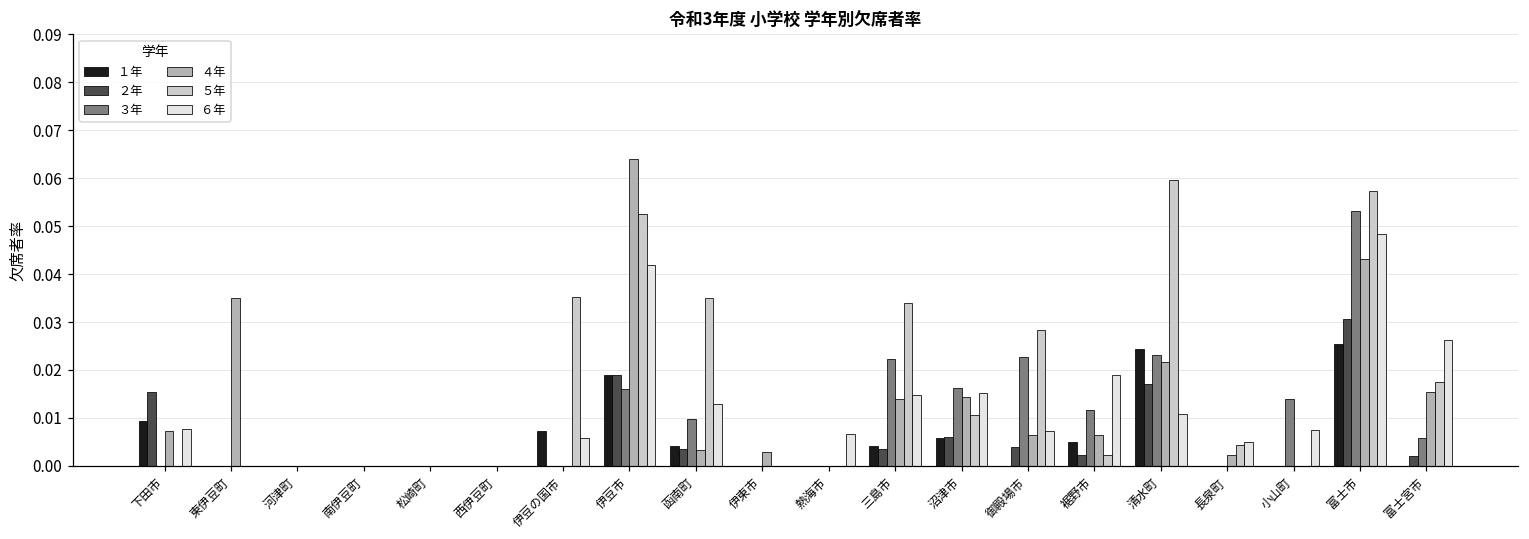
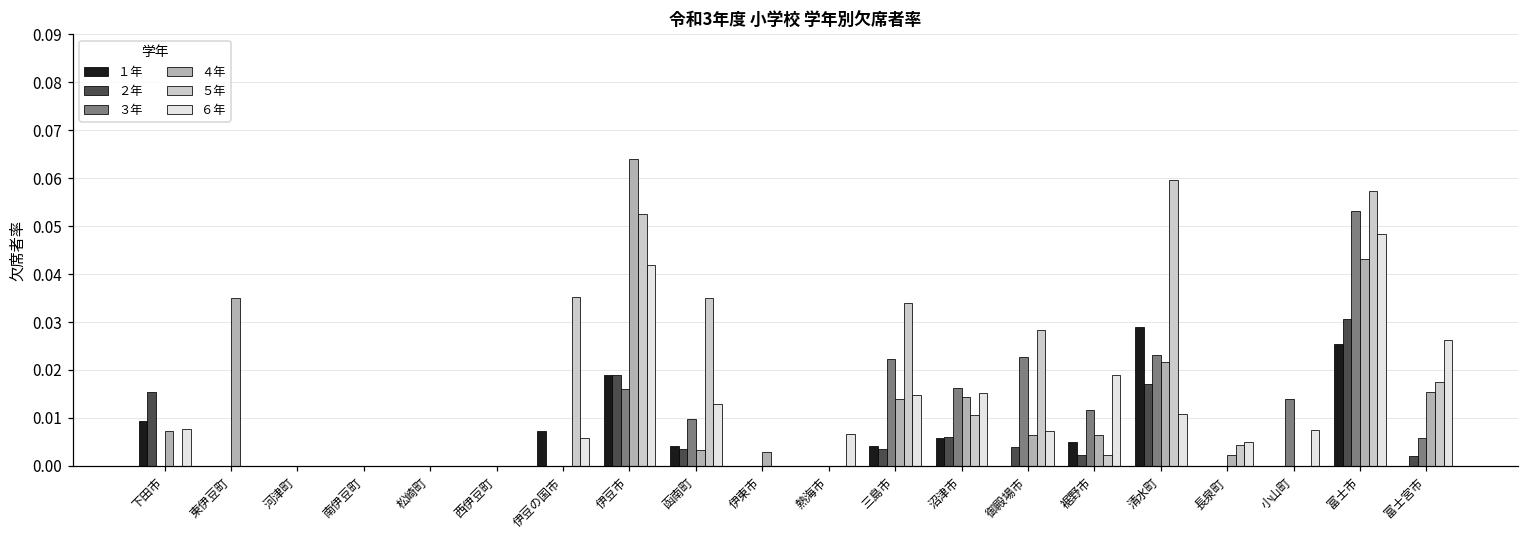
  {
    "１年": {
      "下田市": 0.009,
      "東伊豆町": 0.000,
      "河津町": 0.000,
      "南伊豆町": 0.000,
      "松崎町": 0.000,
      "西伊豆町": 0.000,
      "伊豆の国市": 0.007,
      "伊豆市": 0.019,
      "函南町": 0.004,
      "伊東市": 0.000,
      "熱海市": 0.000,
      "三島市": 0.004,
      "沼津市": 0.006,
      "御殿場市": 0.000,
      "裾野市": 0.005,
-     "清水町": 0.024,
+     "清水町": 0.029,
      "長泉町": 0.000,
      "小山町": 0.000,
      "富士市": 0.025,
      "富士宮市": 0.000
    },
    "２年": {
      "下田市": 0.015,
      "東伊豆町": 0.000,
      "河津町": 0.000,
      "南伊豆町": 0.000,
      "松崎町": 0.000,
      "西伊豆町": 0.000,
      "伊豆の国市": 0.000,
      "伊豆市": 0.019,
      "函南町": 0.004,
      "伊東市": 0.000,
      "熱海市": 0.000,
      "三島市": 0.004,
      "沼津市": 0.006,
      "御殿場市": 0.004,
      "裾野市": 0.002,
      "清水町": 0.017,
      "長泉町": 0.000,
      "小山町": 0.000,
      "富士市": 0.031,
      "富士宮市": 0.002
    },
    "３年": {
      "下田市": 0.000,
      "東伊豆町": 0.000,
      "河津町": 0.000,
      "南伊豆町": 0.000,
      "松崎町": 0.000,
      "西伊豆町": 0.000,
      "伊豆の国市": 0.000,
      "伊豆市": 0.016,
      "函南町": 0.010,
      "伊東市": 0.000,
      "熱海市": 0.000,
      "三島市": 0.022,
      "沼津市": 0.016,
      "御殿場市": 0.023,
      "裾野市": 0.012,
      "清水町": 0.023,
      "長泉町": 0.000,
      "小山町": 0.014,
      "富士市": 0.053,
      "富士宮市": 0.006
    }
  }
